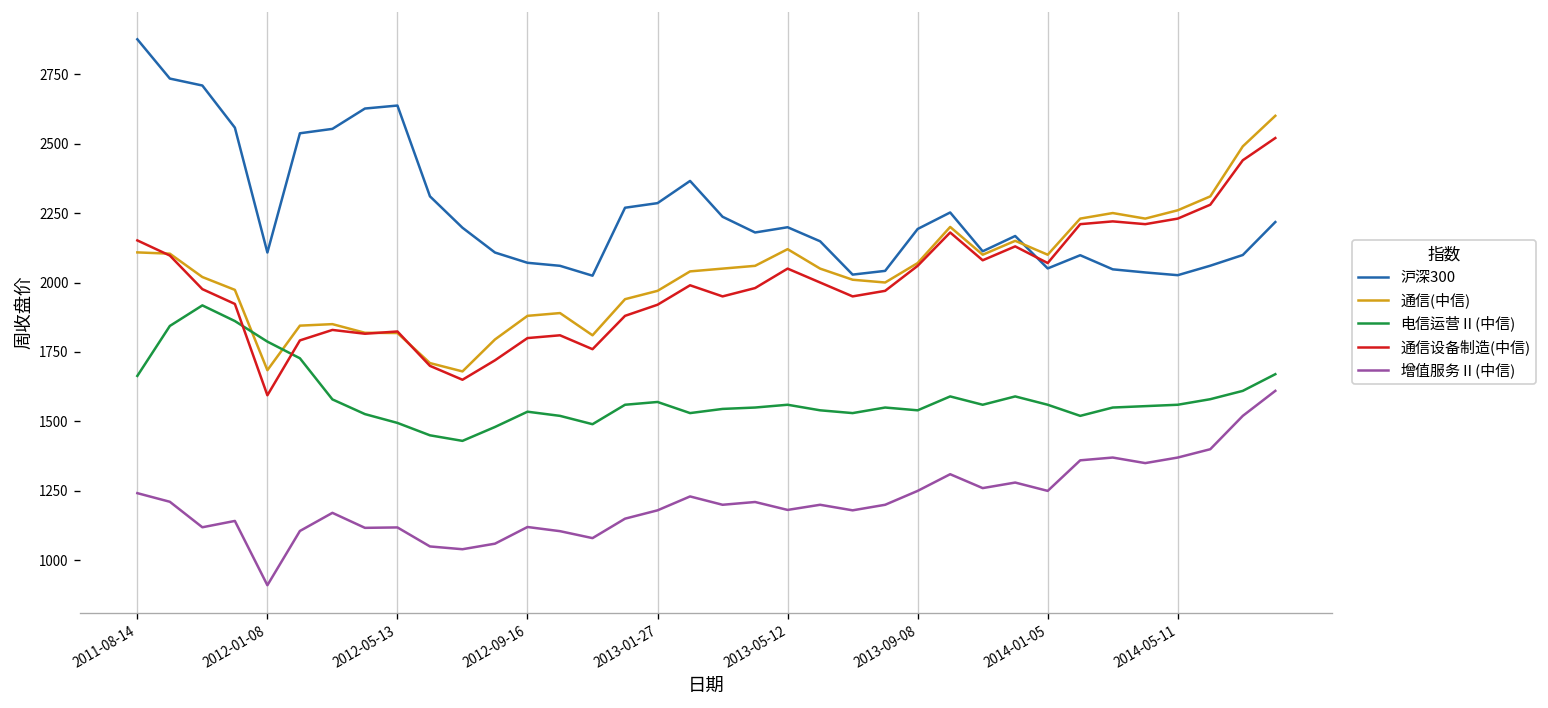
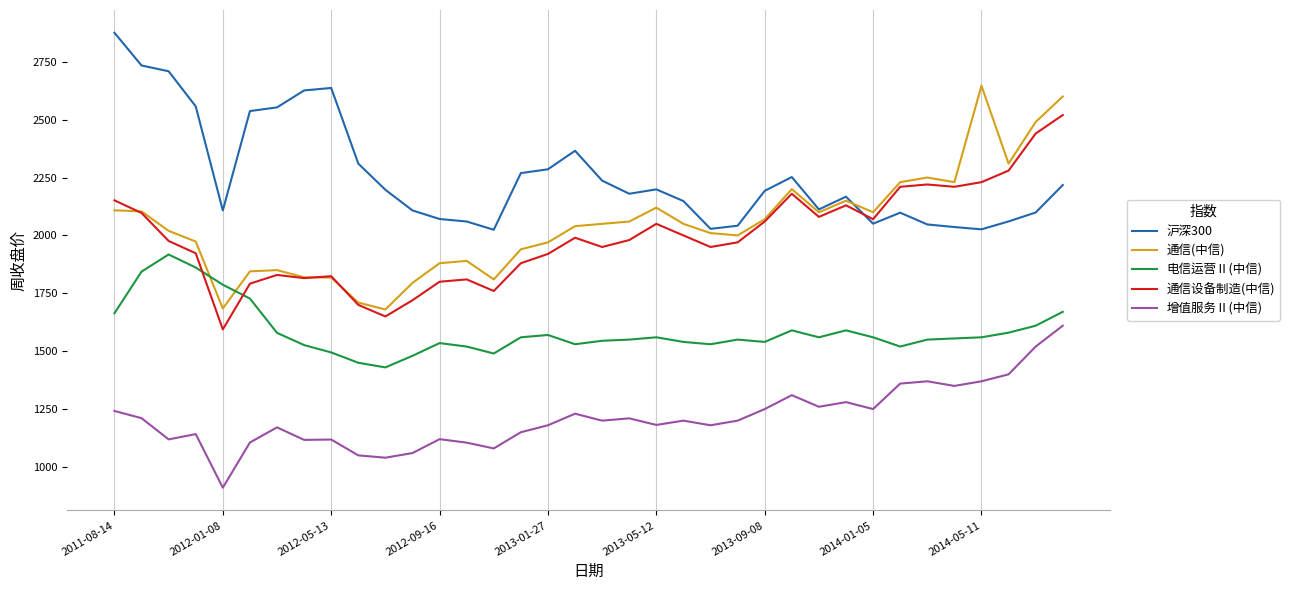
  {
    "沪深300": {
      "2011-08-14": 2880,
      "2012-01-08": 2110,
      "2012-05-13": 2640,
      "2012-09-16": 2070,
      "2013-01-27": 2290,
      "2013-05-12": 2200,
      "2013-09-08": 2190,
      "2014-01-05": 2050,
      "2014-05-11": 2030
    },
    "通信(中信)": {
      "2011-08-14": 2110,
      "2012-01-08": 1680,
      "2012-09-16": 1880,
      "2013-01-27": 1970,
      "2013-05-12": 2120,
      "2014-01-05": 2100,
-     "2014-05-11": 2260
+     "2014-05-11": 2650
    },
    "电信运营Ⅱ(中信)": {
      "2011-08-14": 1660,
      "2012-01-08": 1790,
      "2012-05-13": 1490,
      "2012-09-16": 1540,
      "2013-01-27": 1570,
      "2013-05-12": 1560,
      "2013-09-08": 1540,
      "2014-01-05": 1560,
      "2014-05-11": 1560
    },
    "通信设备制造(中信)": {
      "2011-08-14": 2150,
      "2012-01-08": 1590,
      "2012-09-16": 1800,
      "2013-01-27": 1920,
      "2013-05-12": 2050,
      "2014-01-05": 2070,
      "2014-05-11": 2230
    },
    "增值服务Ⅱ(中信)": {
      "2011-08-14": 1240,
      "2012-01-08": 910,
      "2012-05-13": 1120,
      "2012-09-16": 1120,
      "2013-01-27": 1180,
      "2013-05-12": 1180,
      "2013-09-08": 1250,
      "2014-01-05": 1250,
      "2014-05-11": 1370
    }
  }
